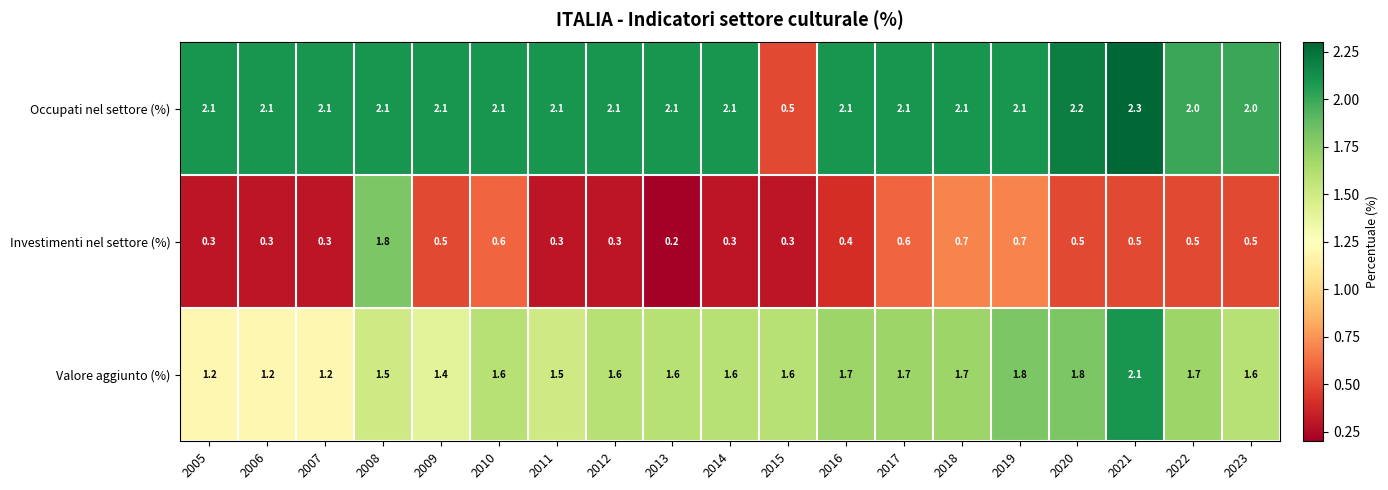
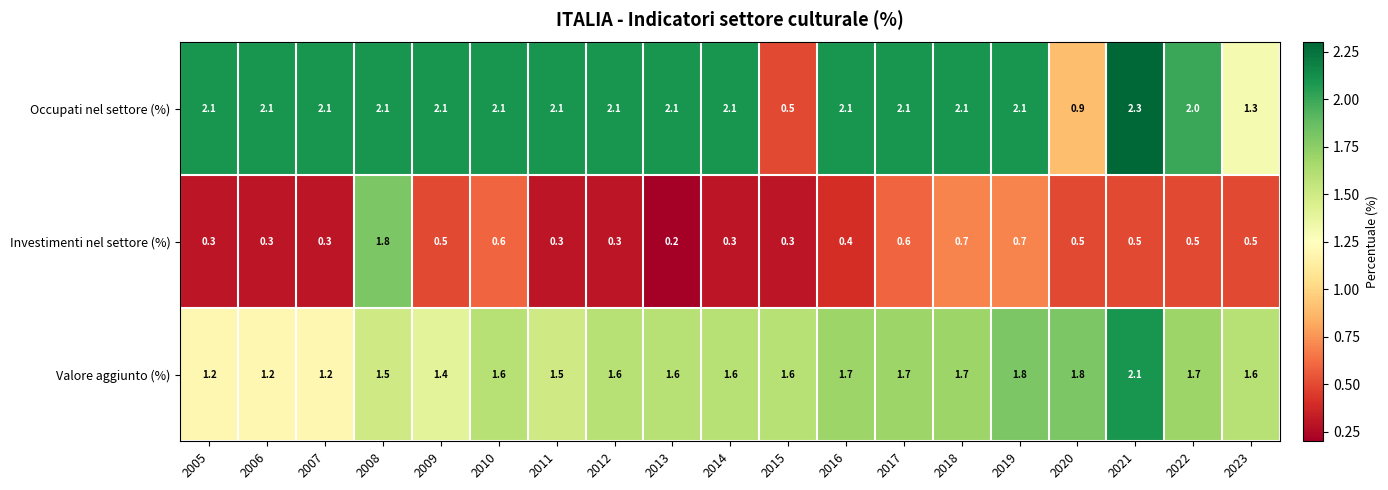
  {
    "Occupati nel settore (%)": {
      "2005": 2.1,
      "2006": 2.1,
      "2007": 2.1,
      "2008": 2.1,
      "2009": 2.1,
      "2010": 2.1,
      "2011": 2.1,
      "2012": 2.1,
      "2013": 2.1,
      "2014": 2.1,
      "2015": 0.5,
      "2016": 2.1,
      "2017": 2.1,
      "2018": 2.1,
      "2019": 2.1,
-     "2020": 2.2,
+     "2020": 0.9,
      "2021": 2.3,
      "2022": 2.0,
-     "2023": 2.0
+     "2023": 1.3
    },
    "Investimenti nel settore (%)": {
      "2005": 0.3,
      "2006": 0.3,
      "2007": 0.3,
      "2008": 1.8,
      "2009": 0.5,
      "2010": 0.6,
      "2011": 0.3,
      "2012": 0.3,
      "2013": 0.2,
      "2014": 0.3,
      "2015": 0.3,
      "2016": 0.4,
      "2017": 0.6,
      "2018": 0.7,
      "2019": 0.7,
      "2020": 0.5,
      "2021": 0.5,
      "2022": 0.5,
      "2023": 0.5
    },
    "Valore aggiunto (%)": {
      "2005": 1.2,
      "2006": 1.2,
      "2007": 1.2,
      "2008": 1.5,
      "2009": 1.4,
      "2010": 1.6,
      "2011": 1.5,
      "2012": 1.6,
      "2013": 1.6,
      "2014": 1.6,
      "2015": 1.6,
      "2016": 1.7,
      "2017": 1.7,
      "2018": 1.7,
      "2019": 1.8,
      "2020": 1.8,
      "2021": 2.1,
      "2022": 1.7,
      "2023": 1.6
    }
  }
